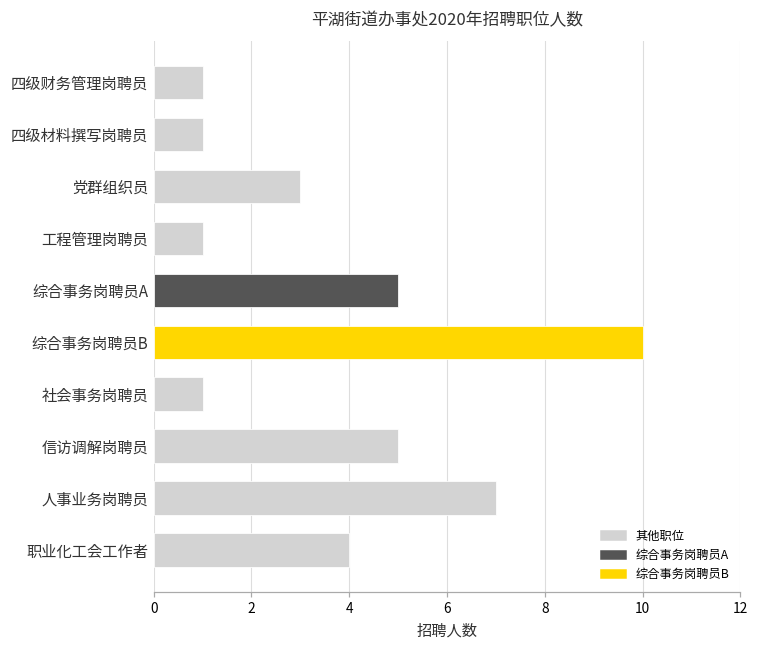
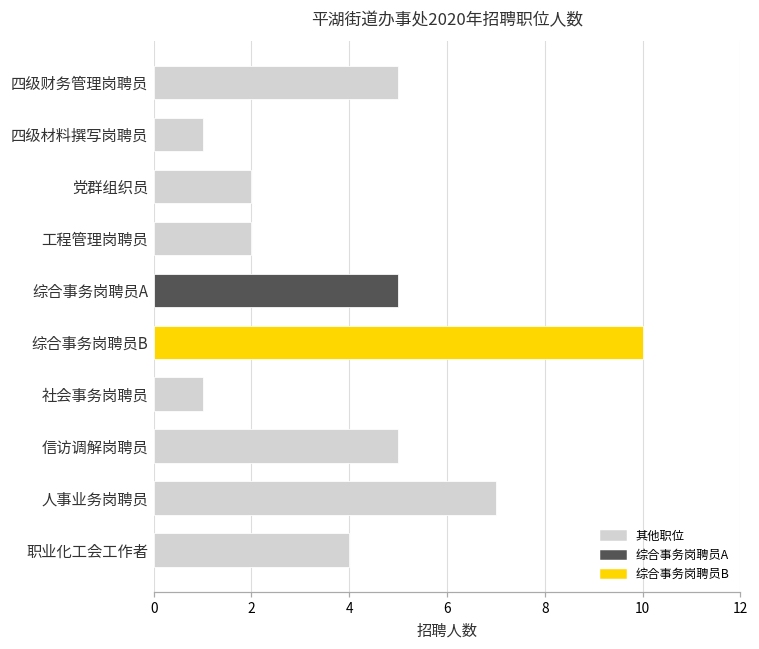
  {
-   "四级财务管理岗聘员": 1,
+   "四级财务管理岗聘员": 5,
    "四级材料撰写岗聘员": 1,
-   "党群组织员": 3,
-   "工程管理岗聘员": 1,
+   "党群组织员": 2,
+   "工程管理岗聘员": 2,
    "综合事务岗聘员A": 5,
    "综合事务岗聘员B": 10,
    "社会事务岗聘员": 1,
    "信访调解岗聘员": 5,
    "人事业务岗聘员": 7,
    "职业化工会工作者": 4
  }
